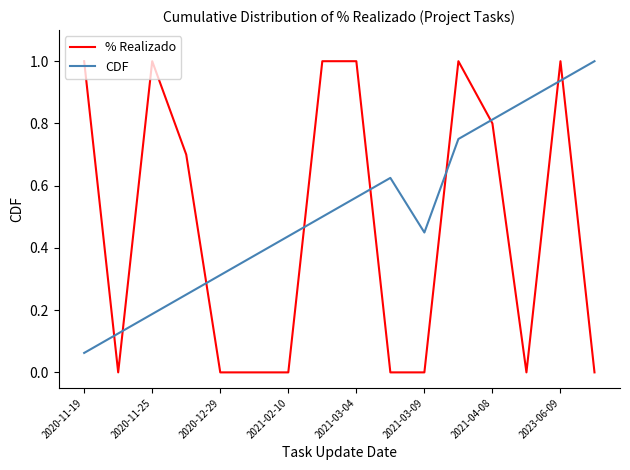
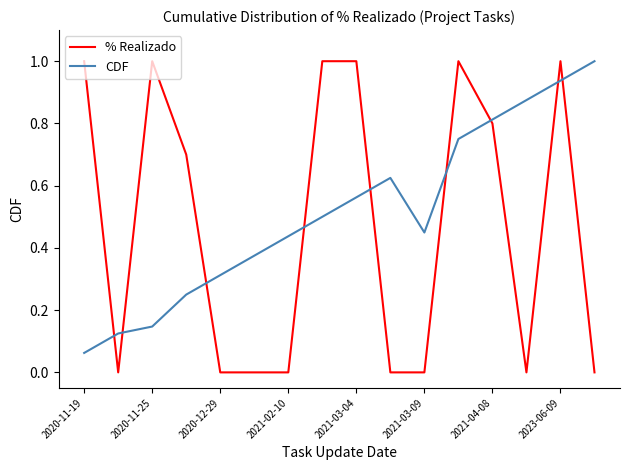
  {
    "% Realizado": {
      "2020-12-29": 0.00,
      "2021-02-10": 0.00,
      "2021-03-04": 1.00,
      "2021-03-09": 0.00,
      "2021-04-08": 0.80
    },
    "CDF": {
-     "2020-11-25": 0.19,
+     "2020-11-25": 0.15,
      "2020-12-29": 0.31,
      "2021-02-10": 0.44,
      "2021-03-04": 0.56,
      "2021-03-09": 0.45,
      "2021-04-08": 0.81
    }
  }
